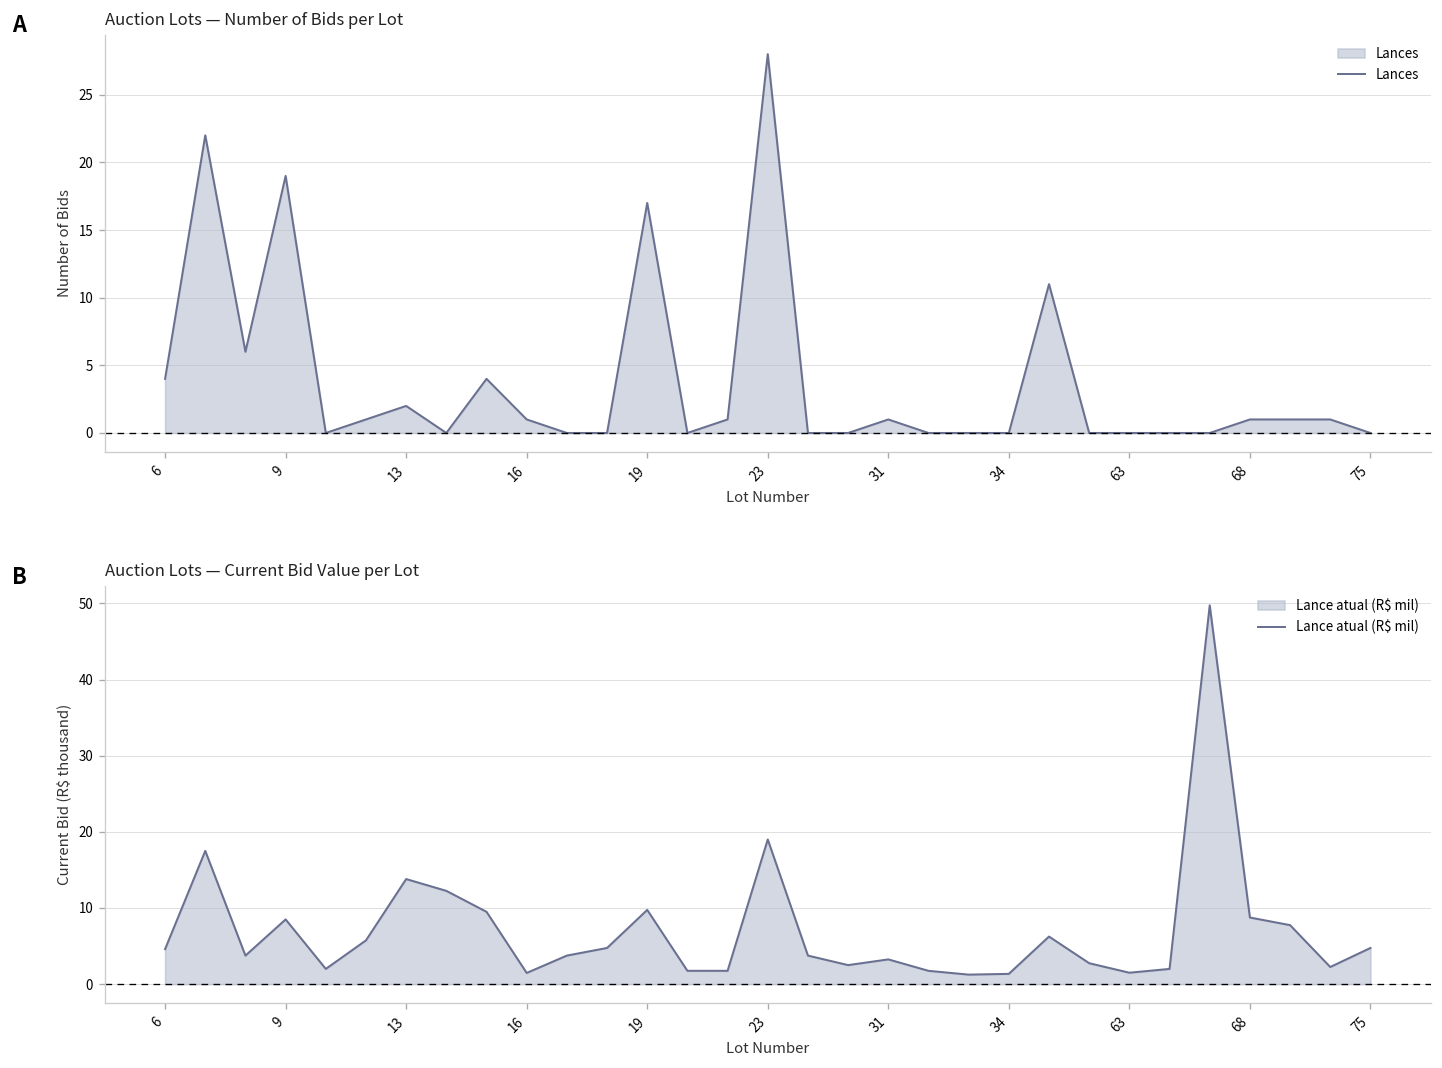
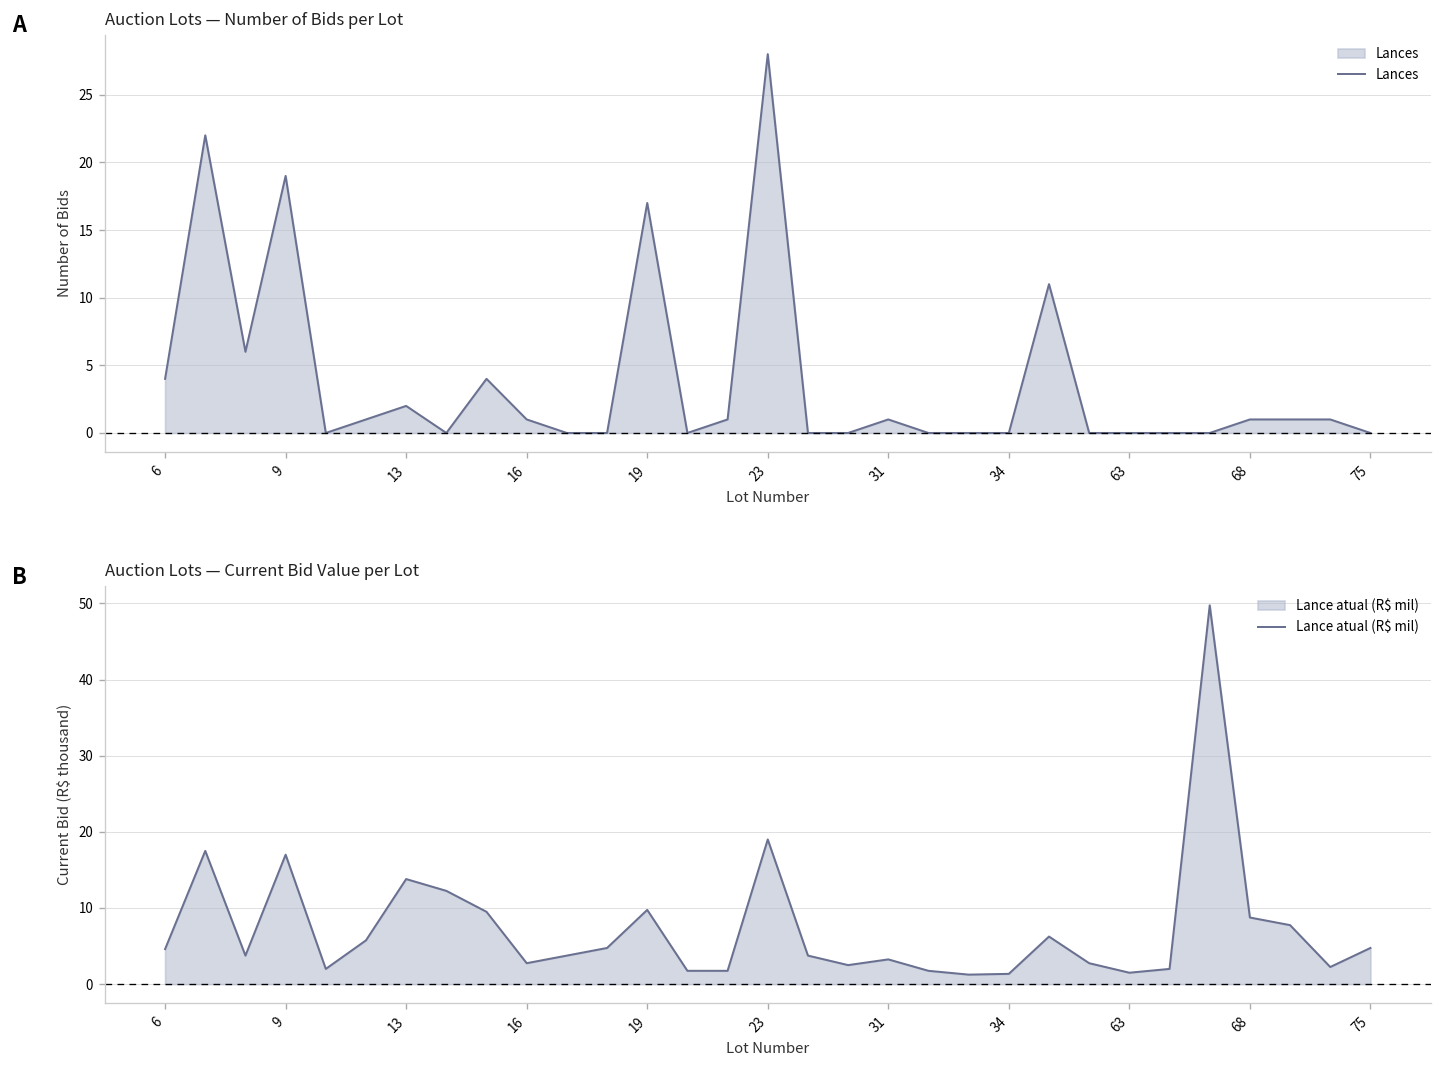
  {
    "Auction Lots — Number of Bids per Lot": {
      "6": 4.0,
      "9": 19.0,
      "13": 2.0,
      "16": 1.0,
      "19": 17.0,
      "23": 28.0,
      "31": 1.0,
      "34": 0.0,
      "63": 0.0,
      "68": 1.0,
      "75": 0.0
    },
    "Auction Lots — Current Bid Value per Lot": {
      "6": 5,
-     "9": 9,
+     "9": 17,
      "13": 14,
-     "16": 1,
+     "16": 3,
      "19": 10,
      "23": 19,
      "31": 3,
      "34": 1,
      "63": 2,
      "68": 9,
      "75": 5
    }
  }
